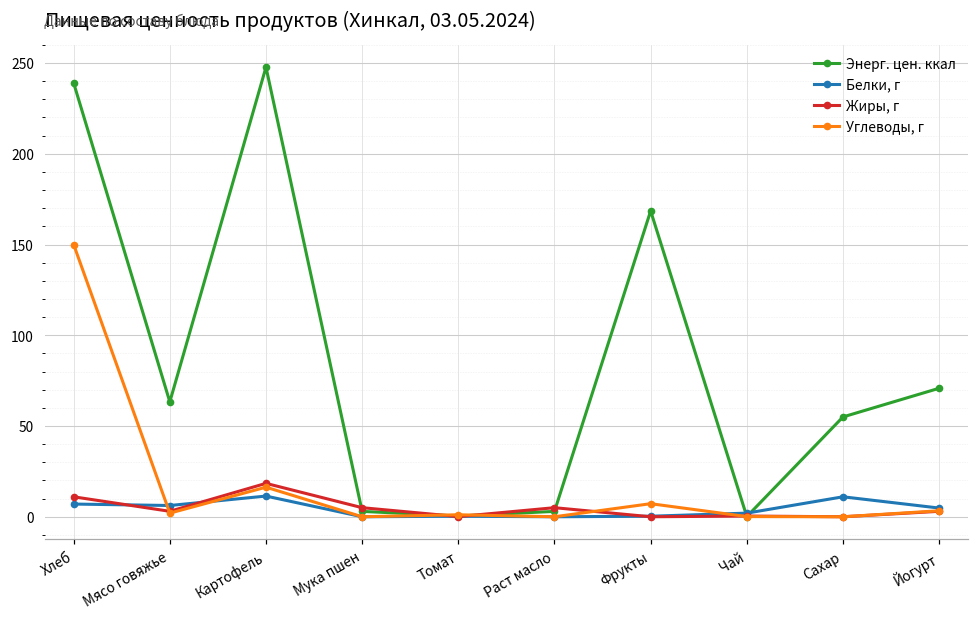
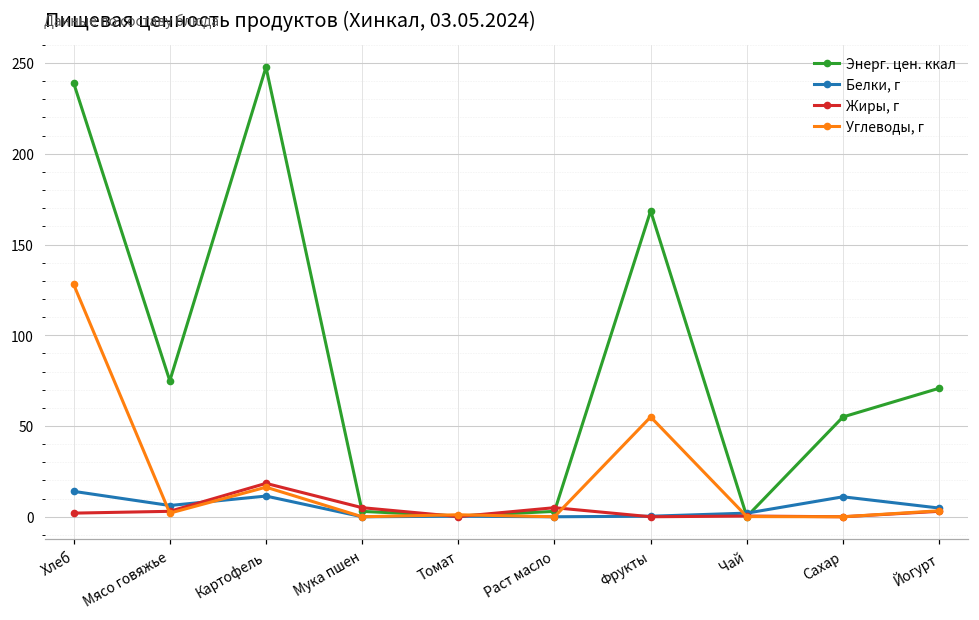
  {
    "Энерг. цен. ккал": {
      "Хлеб": 239,
-     "Мясо говяжье": 63,
+     "Мясо говяжье": 75,
      "Картофель": 248,
      "Мука пшен": 3,
      "Раст масло": 3,
      "Фрукты": 169,
      "Сахар": 55,
      "Йогурт": 71
    },
    "Белки, г": {
-     "Хлеб": 7,
+     "Хлеб": 14,
      "Мясо говяжье": 6,
      "Картофель": 11,
      "Чай": 2,
      "Сахар": 11
    },
    "Жиры, г": {
-     "Хлеб": 11,
+     "Хлеб": 2,
      "Картофель": 18,
      "Мука пшен": 5,
      "Раст масло": 5
    },
    "Углеводы, г": {
-     "Хлеб": 150,
+     "Хлеб": 128,
      "Картофель": 16,
-     "Фрукты": 7
+     "Фрукты": 55
    }
  }
